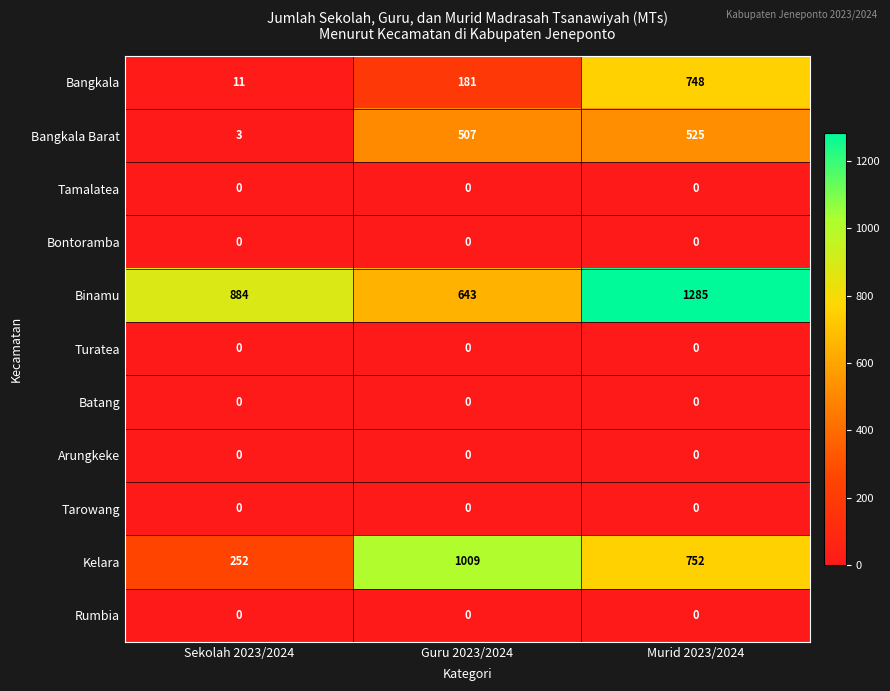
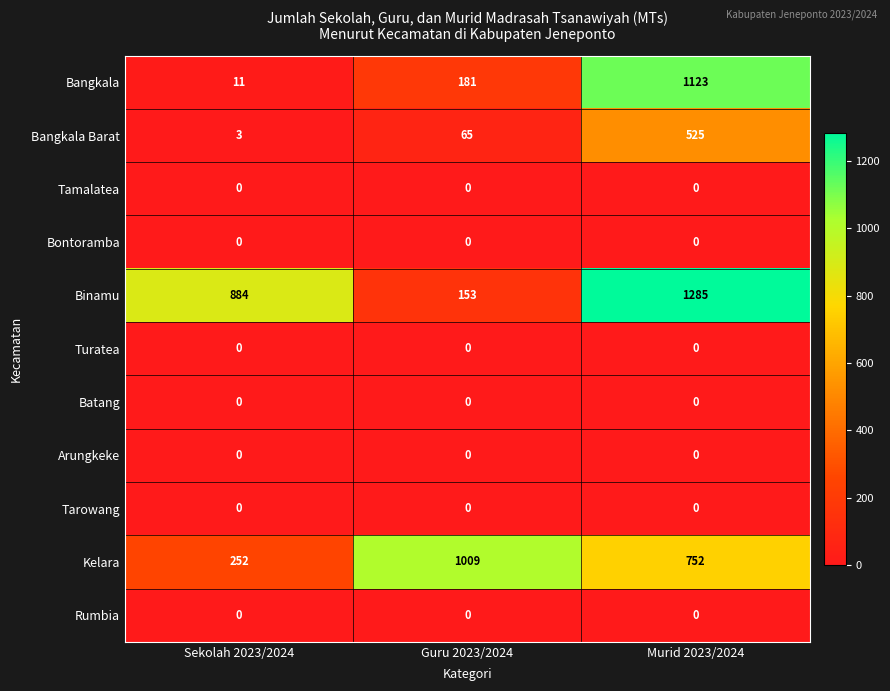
  {
    "Bangkala": {
      "Sekolah 2023/2024": 11,
      "Guru 2023/2024": 181,
-     "Murid 2023/2024": 748
+     "Murid 2023/2024": 1123
    },
    "Bangkala Barat": {
      "Sekolah 2023/2024": 3,
-     "Guru 2023/2024": 507,
+     "Guru 2023/2024": 65,
      "Murid 2023/2024": 525
    },
    "Tamalatea": {
      "Sekolah 2023/2024": 0,
      "Guru 2023/2024": 0,
      "Murid 2023/2024": 0
    },
    "Bontoramba": {
      "Sekolah 2023/2024": 0,
      "Guru 2023/2024": 0,
      "Murid 2023/2024": 0
    },
    "Binamu": {
      "Sekolah 2023/2024": 884,
-     "Guru 2023/2024": 643,
+     "Guru 2023/2024": 153,
      "Murid 2023/2024": 1285
    },
    "Turatea": {
      "Sekolah 2023/2024": 0,
      "Guru 2023/2024": 0,
      "Murid 2023/2024": 0
    },
    "Batang": {
      "Sekolah 2023/2024": 0,
      "Guru 2023/2024": 0,
      "Murid 2023/2024": 0
    },
    "Arungkeke": {
      "Sekolah 2023/2024": 0,
      "Guru 2023/2024": 0,
      "Murid 2023/2024": 0
    },
    "Tarowang": {
      "Sekolah 2023/2024": 0,
      "Guru 2023/2024": 0,
      "Murid 2023/2024": 0
    },
    "Kelara": {
      "Sekolah 2023/2024": 252,
      "Guru 2023/2024": 1009,
      "Murid 2023/2024": 752
    },
    "Rumbia": {
      "Sekolah 2023/2024": 0,
      "Guru 2023/2024": 0,
      "Murid 2023/2024": 0
    }
  }
